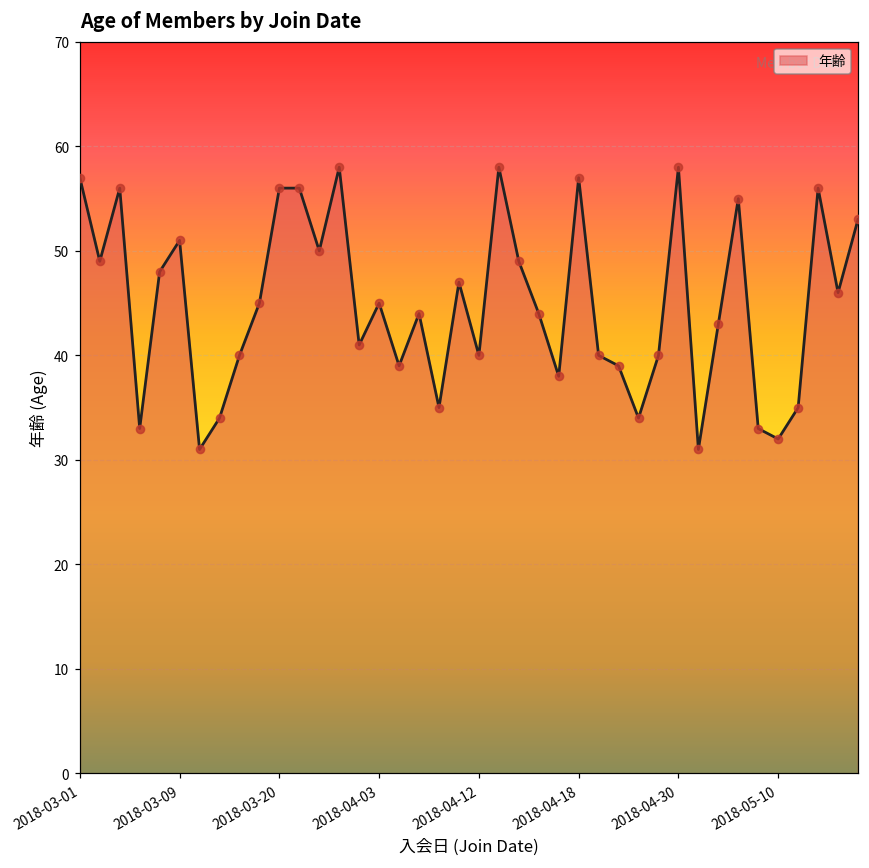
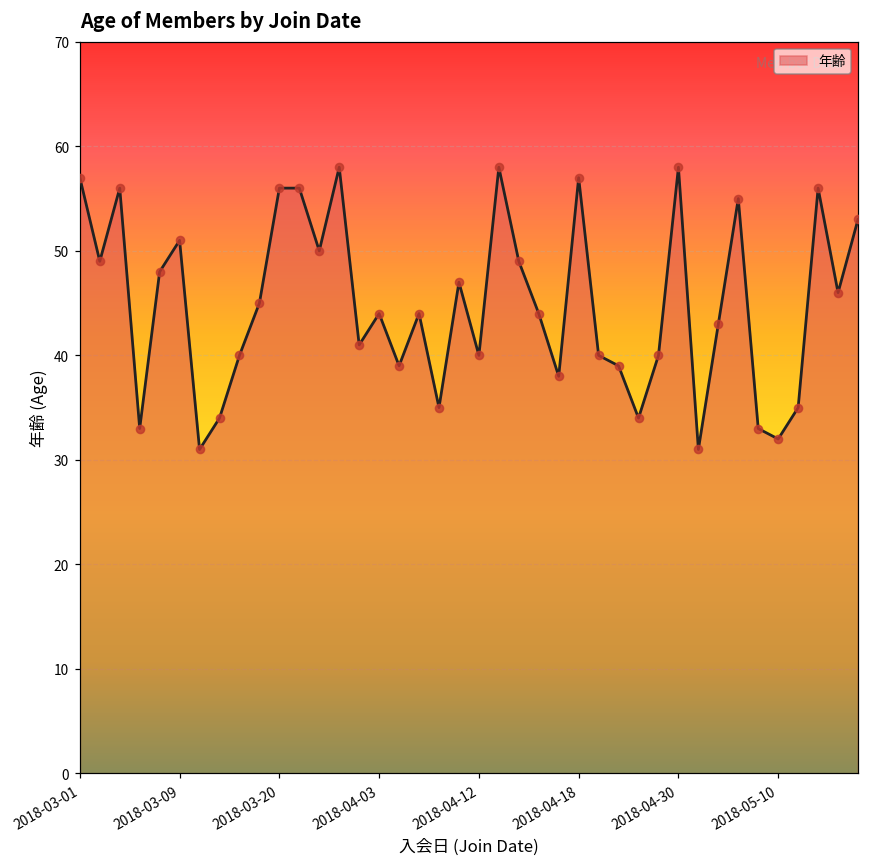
  {
    "2018-03-01": 57,
    "2018-03-20": 56,
-   "2018-04-03": 45,
+   "2018-04-03": 44,
    "2018-05-10": 32
  }
